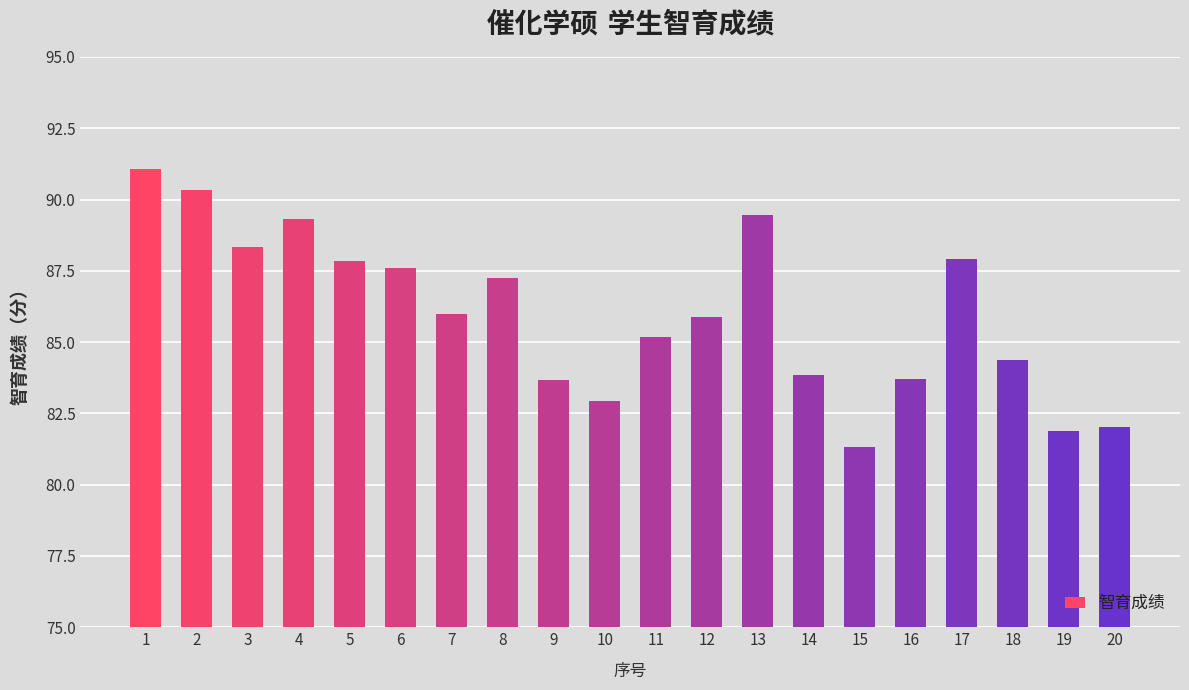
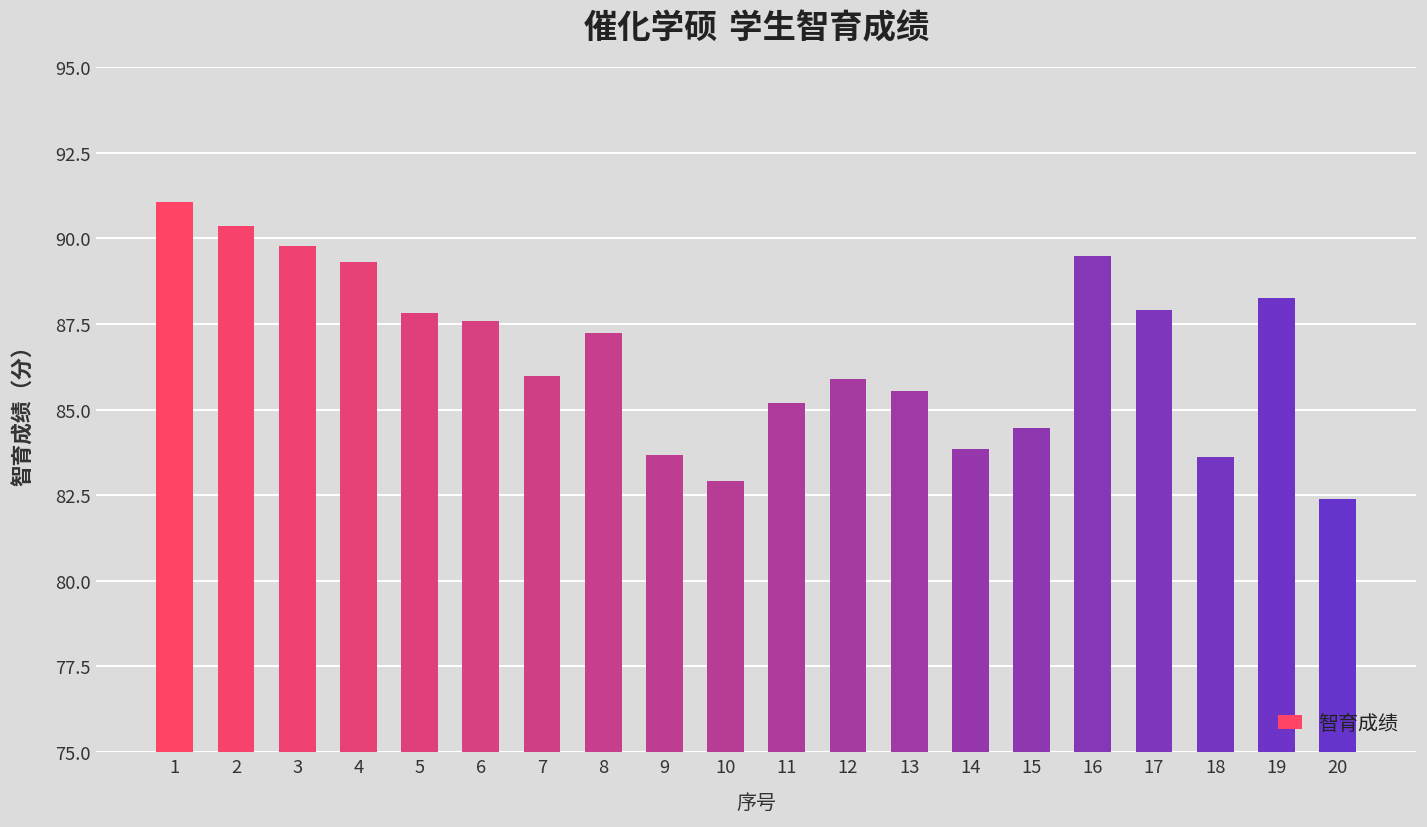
  {
    "1": 91.1,
    "2": 90.4,
-   "3": 88.3,
+   "3": 89.8,
    "4": 89.3,
    "5": 87.8,
    "6": 87.6,
    "7": 86.0,
    "8": 87.3,
    "9": 83.7,
    "10": 82.9,
    "11": 85.2,
    "12": 85.9,
-   "13": 89.5,
+   "13": 85.5,
    "14": 83.9,
-   "15": 81.3,
-   "16": 83.7,
+   "15": 84.5,
+   "16": 89.5,
    "17": 87.9,
-   "18": 84.4,
-   "19": 81.9,
-   "20": 82.0
+   "18": 83.6,
+   "19": 88.3,
+   "20": 82.4
  }
